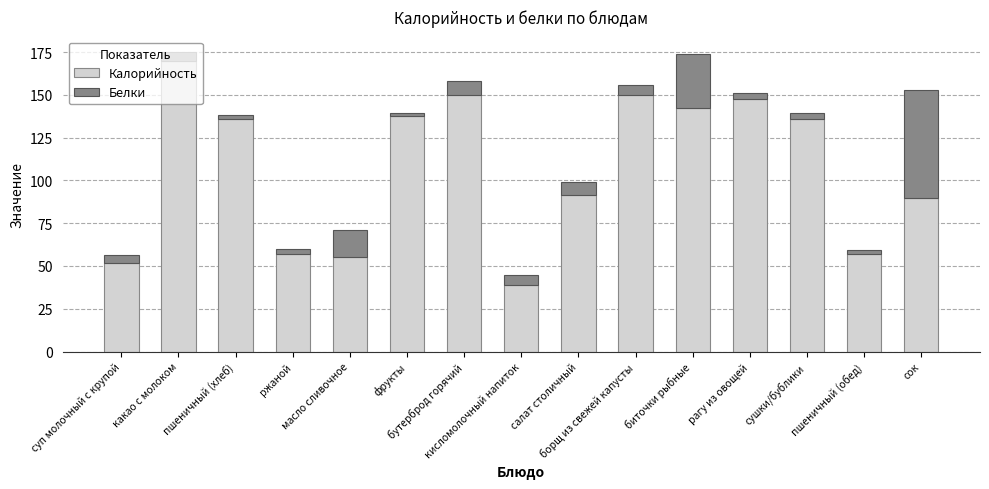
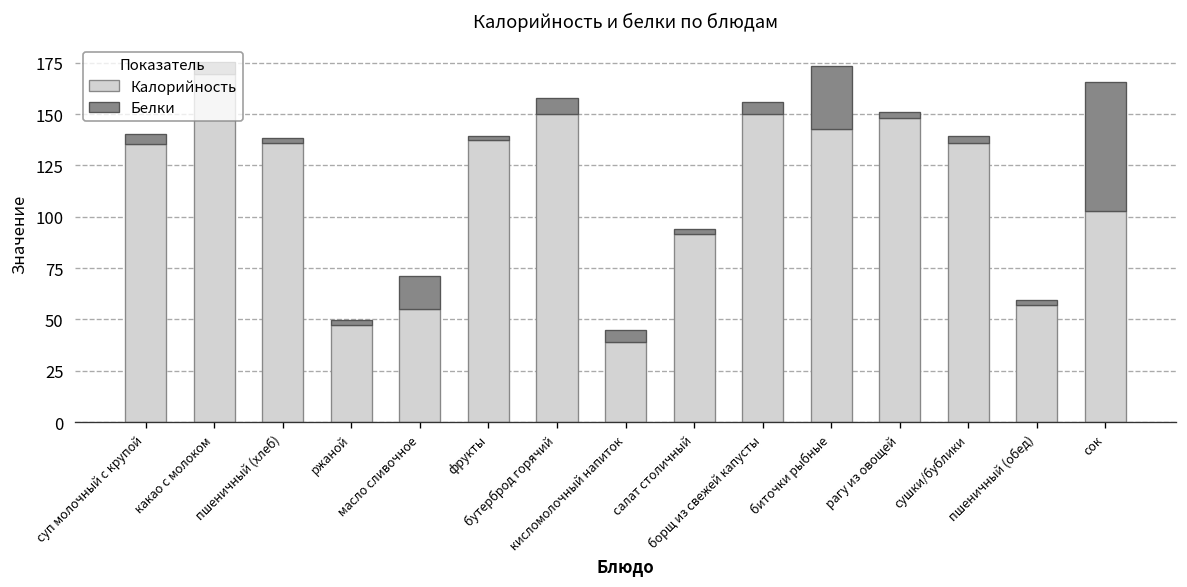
  {
    "Калорийность": {
-     "суп молочный с крупой": 51,
+     "суп молочный с крупой": 135,
      "пшеничный (хлеб)": 136,
-     "ржаной": 57,
+     "ржаной": 47,
      "масло сливочное": 55,
      "фрукты": 137,
      "бутерброд горячий": 150,
      "кисломолочный напиток": 39,
      "салат столичный": 92,
      "борщ из свежей капусты": 150,
      "биточки рыбные": 142,
      "рагу из овощей": 148,
      "сушки/бублики": 136,
      "пшеничный (обед)": 57,
-     "сок": 90
+     "сок": 103
    },
    "Белки": {
      "суп молочный с крупой": 5,
      "пшеничный (хлеб)": 2,
      "ржаной": 3,
      "масло сливочное": 16,
      "фрукты": 2,
      "бутерброд горячий": 8,
      "кисломолочный напиток": 6,
-     "салат столичный": 7,
+     "салат столичный": 2,
      "борщ из свежей капусты": 6,
      "биточки рыбные": 31,
      "рагу из овощей": 3,
      "сушки/бублики": 3,
      "пшеничный (обед)": 2,
      "сок": 63
    }
  }
